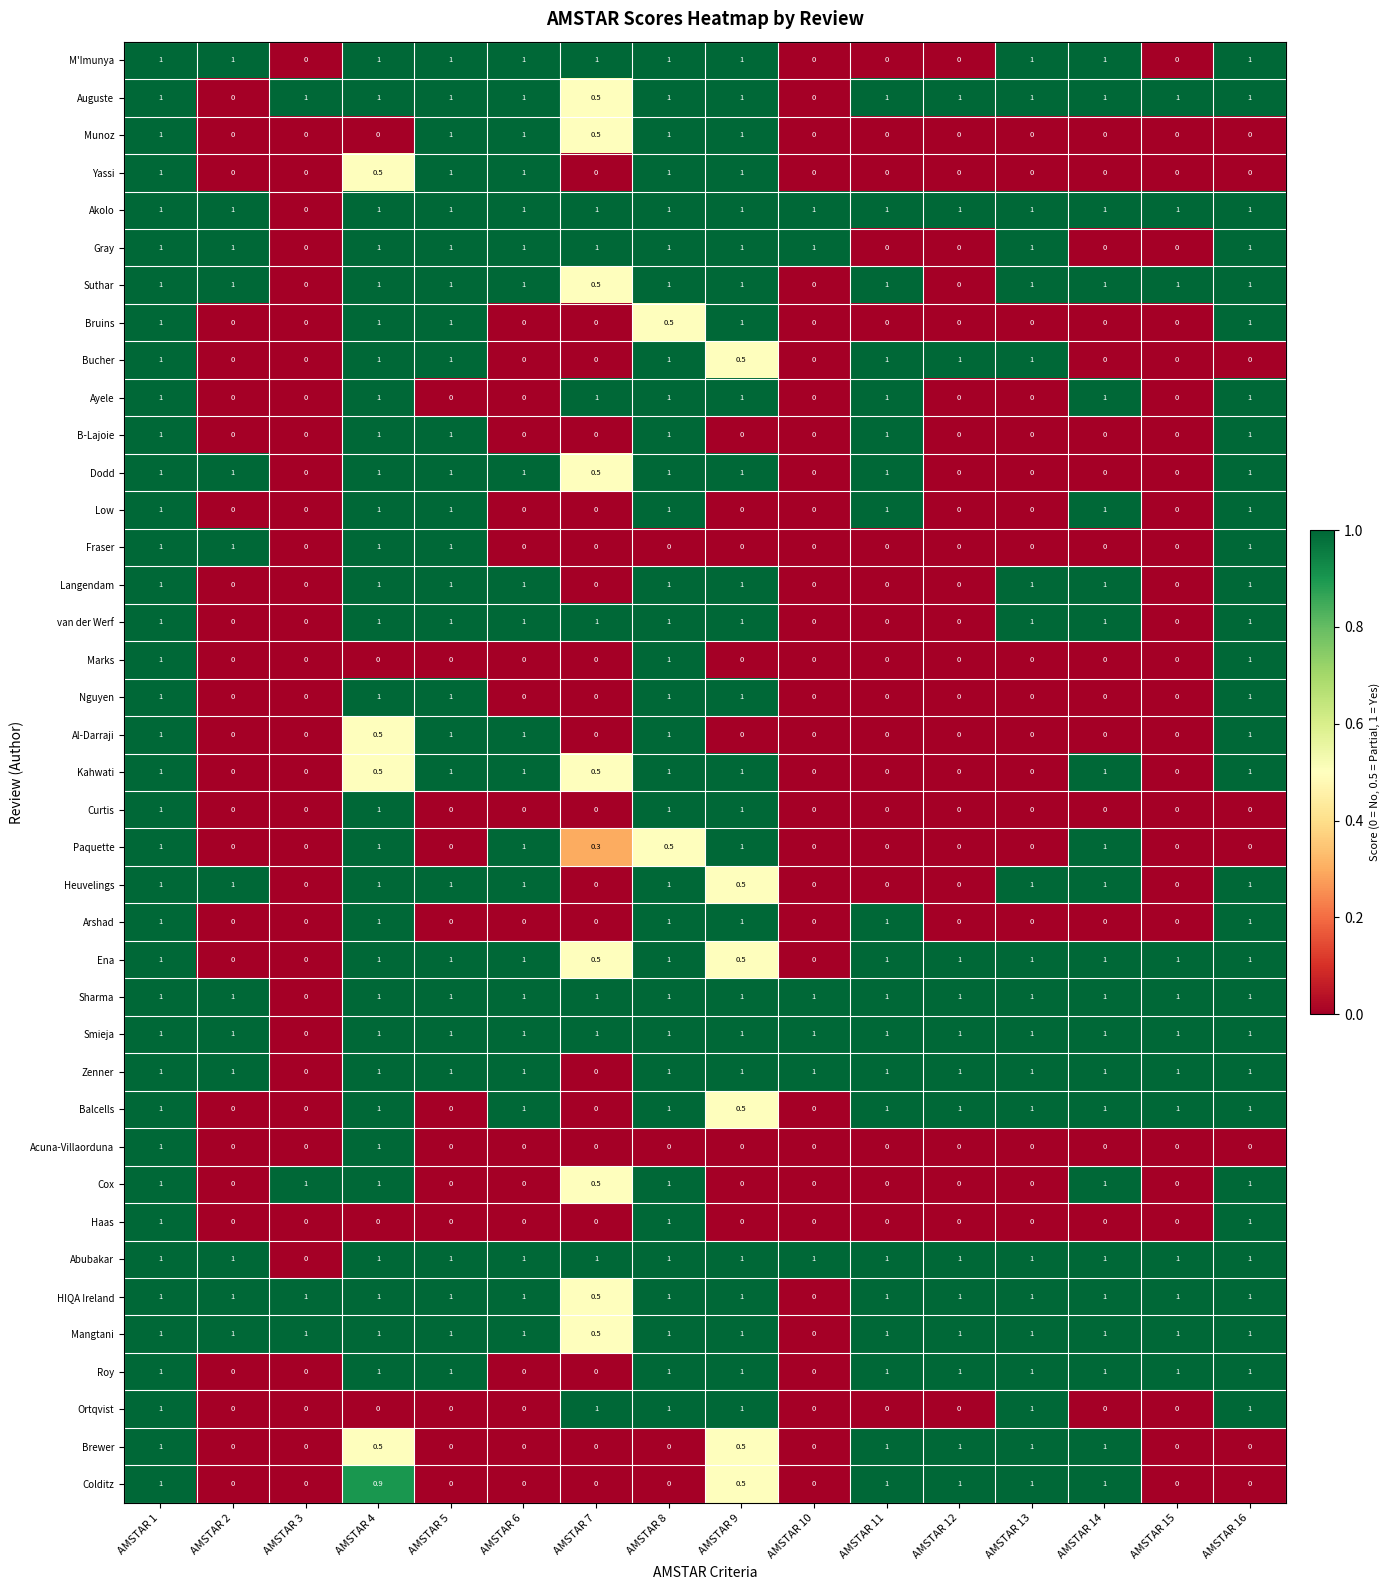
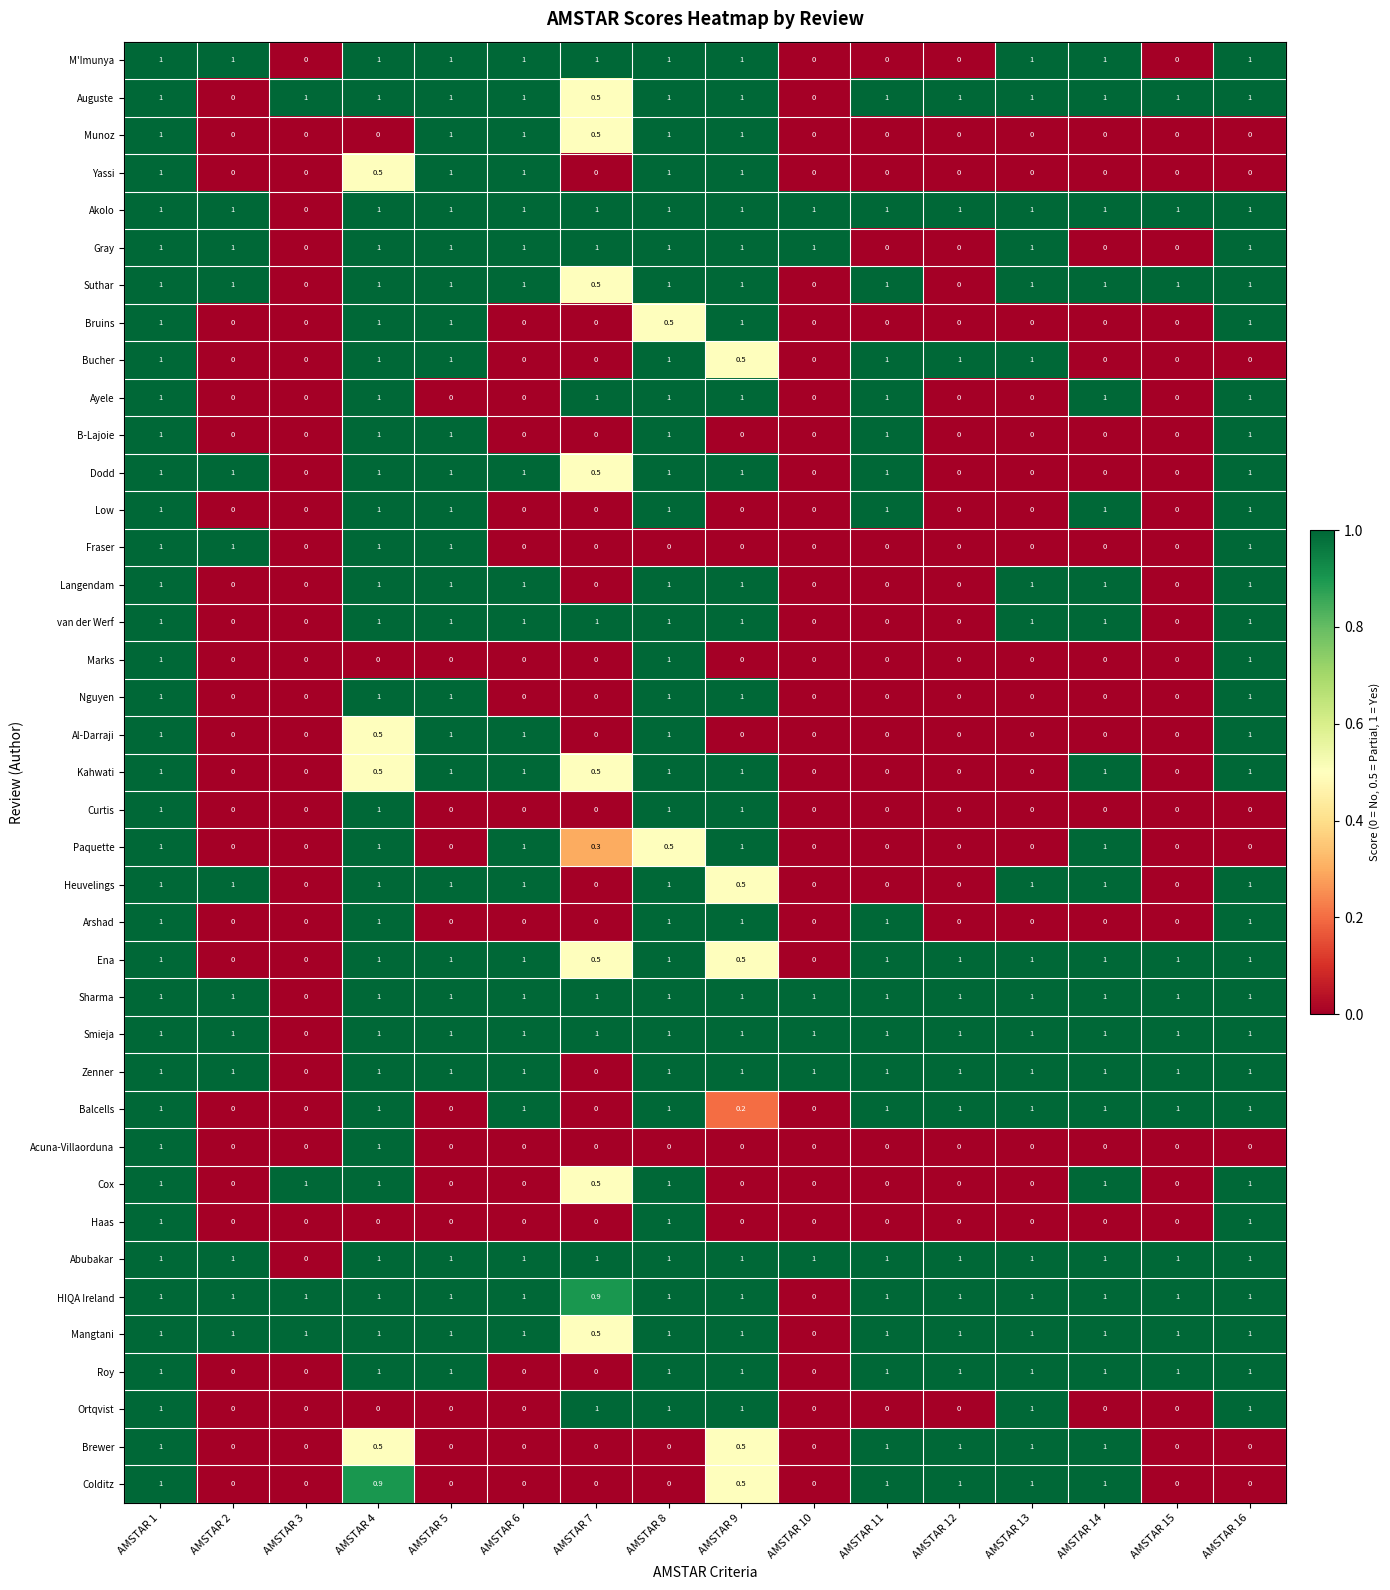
  {
    "Balcells": {
      "AMSTAR 1": 1,
      "AMSTAR 2": 0,
      "AMSTAR 3": 0,
      "AMSTAR 4": 1,
      "AMSTAR 5": 0,
      "AMSTAR 6": 1,
      "AMSTAR 7": 0,
      "AMSTAR 8": 1,
-     "AMSTAR 9": 0.5,
+     "AMSTAR 9": 0.2,
      "AMSTAR 10": 0,
      "AMSTAR 11": 1,
      "AMSTAR 12": 1,
      "AMSTAR 13": 1,
      "AMSTAR 14": 1,
      "AMSTAR 15": 1,
      "AMSTAR 16": 1
    },
    "HIQA Ireland": {
      "AMSTAR 1": 1,
      "AMSTAR 2": 1,
      "AMSTAR 3": 1,
      "AMSTAR 4": 1,
      "AMSTAR 5": 1,
      "AMSTAR 6": 1,
-     "AMSTAR 7": 0.5,
+     "AMSTAR 7": 0.9,
      "AMSTAR 8": 1,
      "AMSTAR 9": 1,
      "AMSTAR 10": 0,
      "AMSTAR 11": 1,
      "AMSTAR 12": 1,
      "AMSTAR 13": 1,
      "AMSTAR 14": 1,
      "AMSTAR 15": 1,
      "AMSTAR 16": 1
    }
  }
